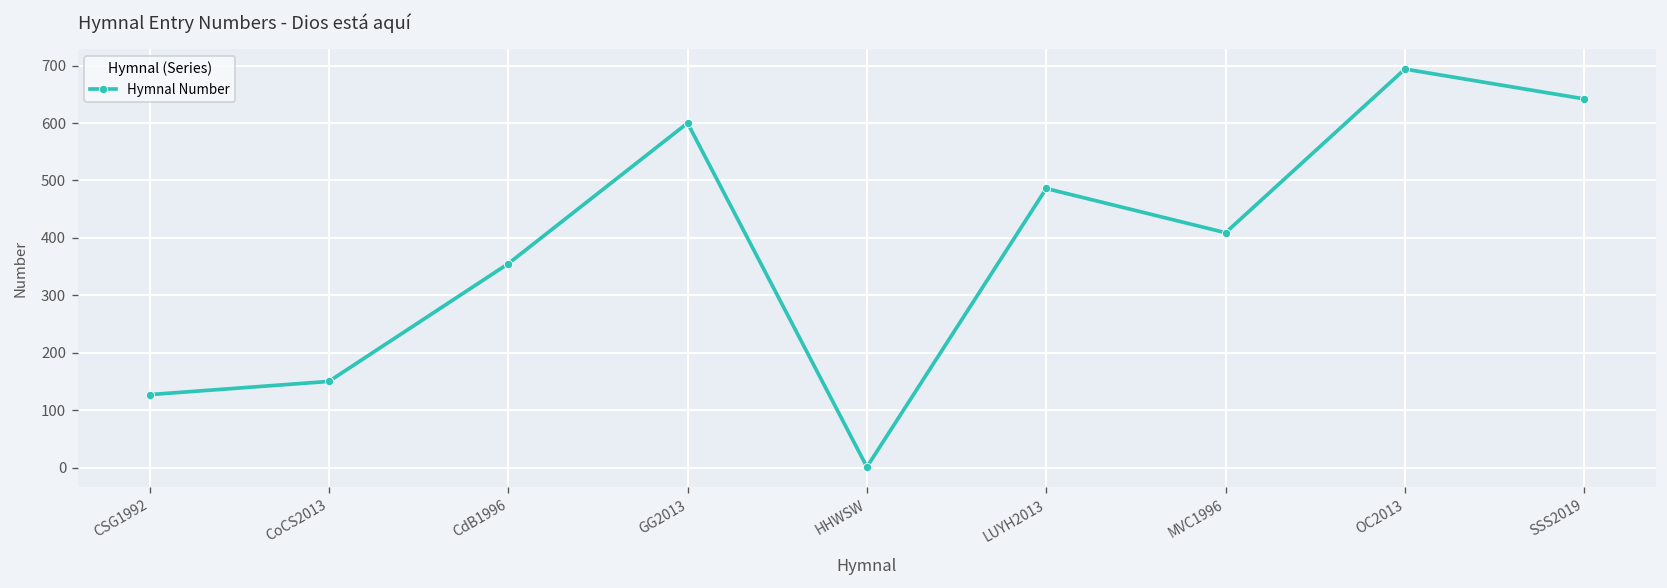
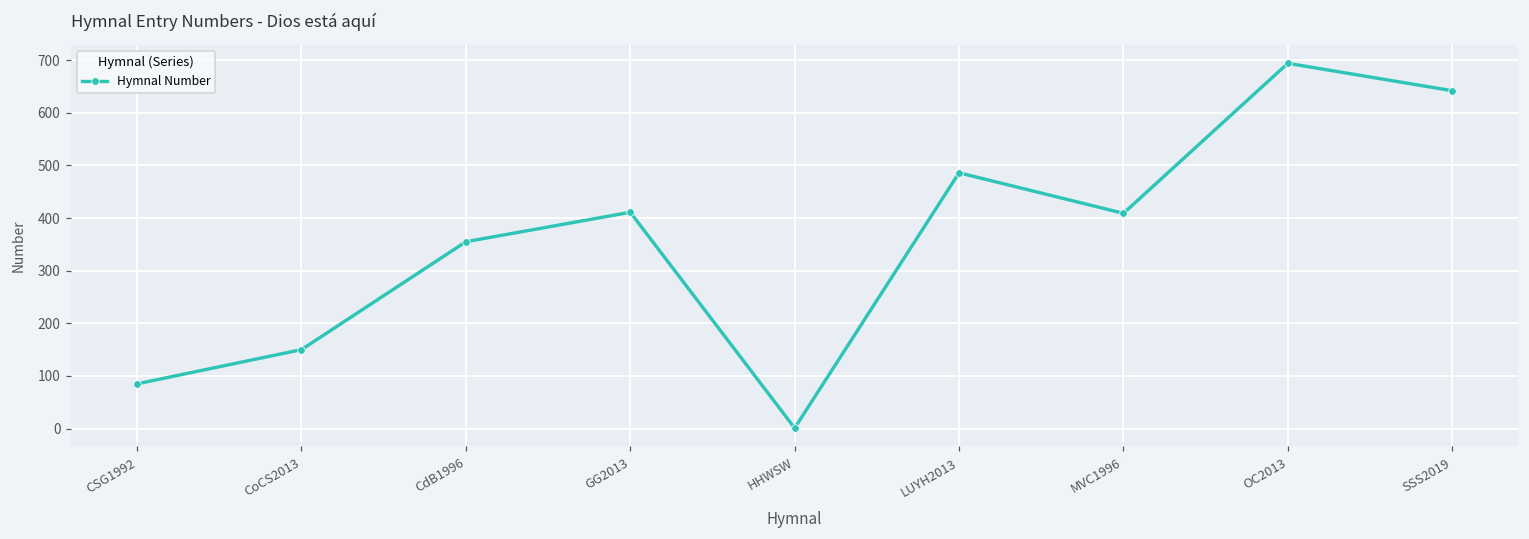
  {
-   "CSG1992": 130,
+   "CSG1992": 90,
    "CoCS2013": 150,
    "CdB1996": 360,
-   "GG2013": 600,
+   "GG2013": 410,
    "HHWSW": 0,
    "LUYH2013": 490,
    "MVC1996": 410,
    "OC2013": 690,
    "SSS2019": 640
  }
